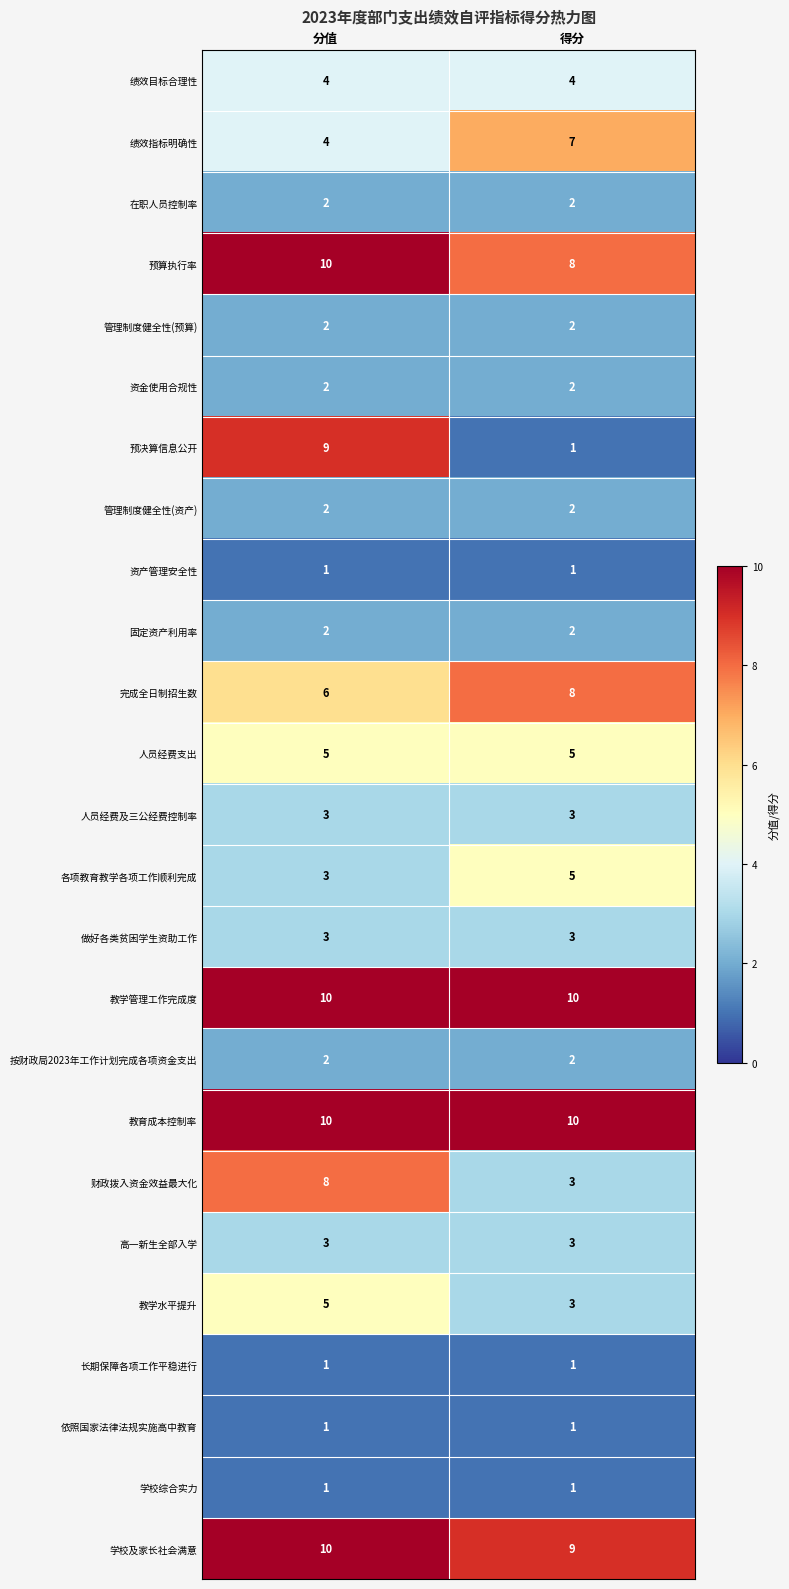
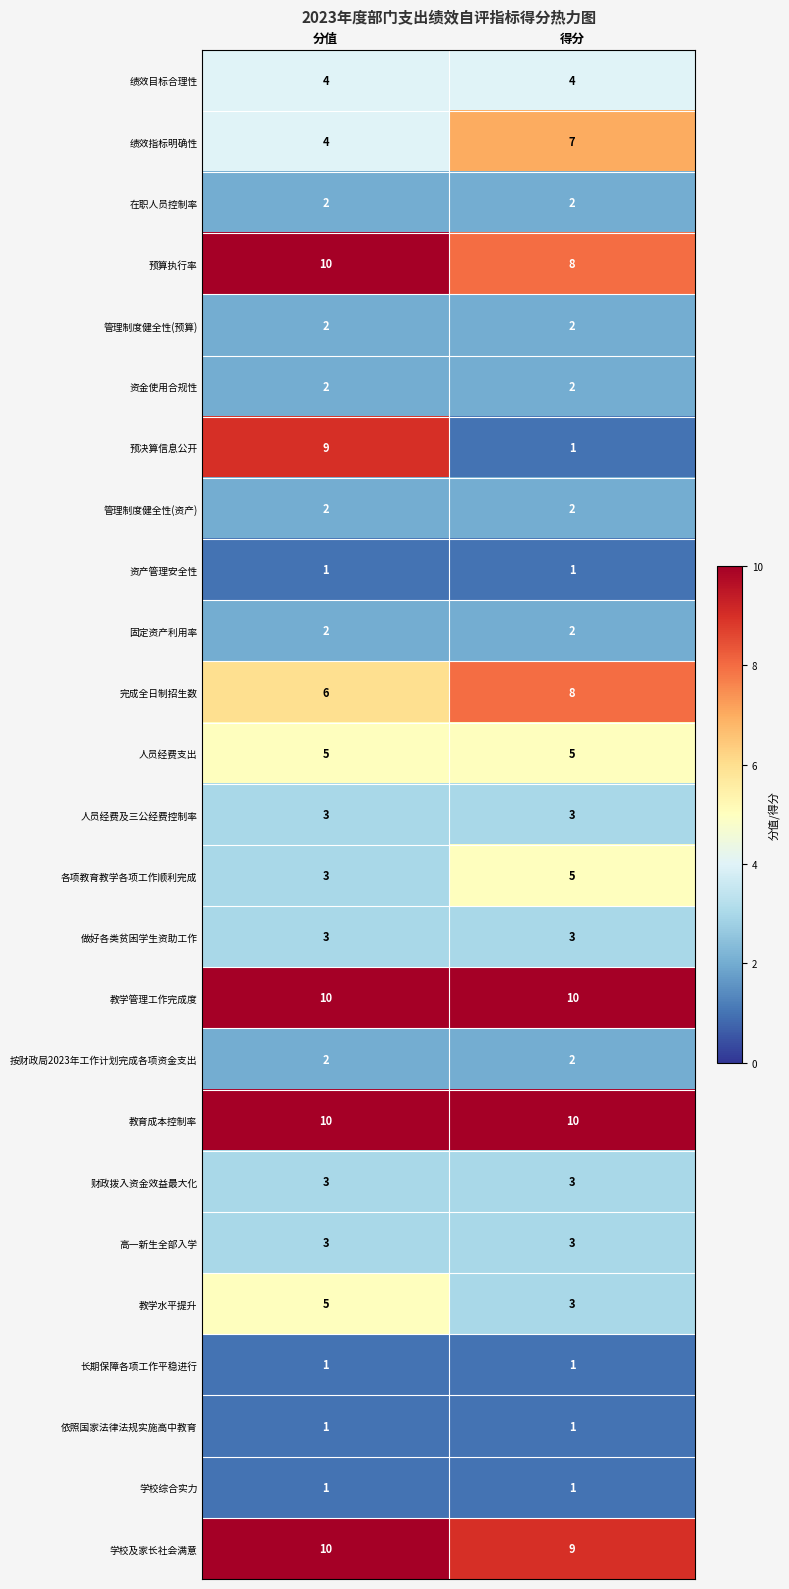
  {
    "绩效目标合理性": {
      "分值": 4,
      "得分": 4
    },
    "绩效指标明确性": {
      "分值": 4,
      "得分": 7
    },
    "在职人员控制率": {
      "分值": 2,
      "得分": 2
    },
    "预算执行率": {
      "分值": 10,
      "得分": 8
    },
    "管理制度健全性(预算)": {
      "分值": 2,
      "得分": 2
    },
    "资金使用合规性": {
      "分值": 2,
      "得分": 2
    },
    "预决算信息公开": {
      "分值": 9,
      "得分": 1
    },
    "管理制度健全性(资产)": {
      "分值": 2,
      "得分": 2
    },
    "资产管理安全性": {
      "分值": 1,
      "得分": 1
    },
    "固定资产利用率": {
      "分值": 2,
      "得分": 2
    },
    "完成全日制招生数": {
      "分值": 6,
      "得分": 8
    },
    "人员经费支出": {
      "分值": 5,
      "得分": 5
    },
    "人员经费及三公经费控制率": {
      "分值": 3,
      "得分": 3
    },
    "各项教育教学各项工作顺利完成": {
      "分值": 3,
      "得分": 5
    },
    "做好各类贫困学生资助工作": {
      "分值": 3,
      "得分": 3
    },
    "教学管理工作完成度": {
      "分值": 10,
      "得分": 10
    },
    "按财政局2023年工作计划完成各项资金支出": {
      "分值": 2,
      "得分": 2
    },
    "教育成本控制率": {
      "分值": 10,
      "得分": 10
    },
    "财政拨入资金效益最大化": {
-     "分值": 8,
+     "分值": 3,
      "得分": 3
    },
    "高一新生全部入学": {
      "分值": 3,
      "得分": 3
    },
    "教学水平提升": {
      "分值": 5,
      "得分": 3
    },
    "长期保障各项工作平稳进行": {
      "分值": 1,
      "得分": 1
    },
    "依照国家法律法规实施高中教育": {
      "分值": 1,
      "得分": 1
    },
    "学校综合实力": {
      "分值": 1,
      "得分": 1
    },
    "学校及家长社会满意": {
      "分值": 10,
      "得分": 9
    }
  }
